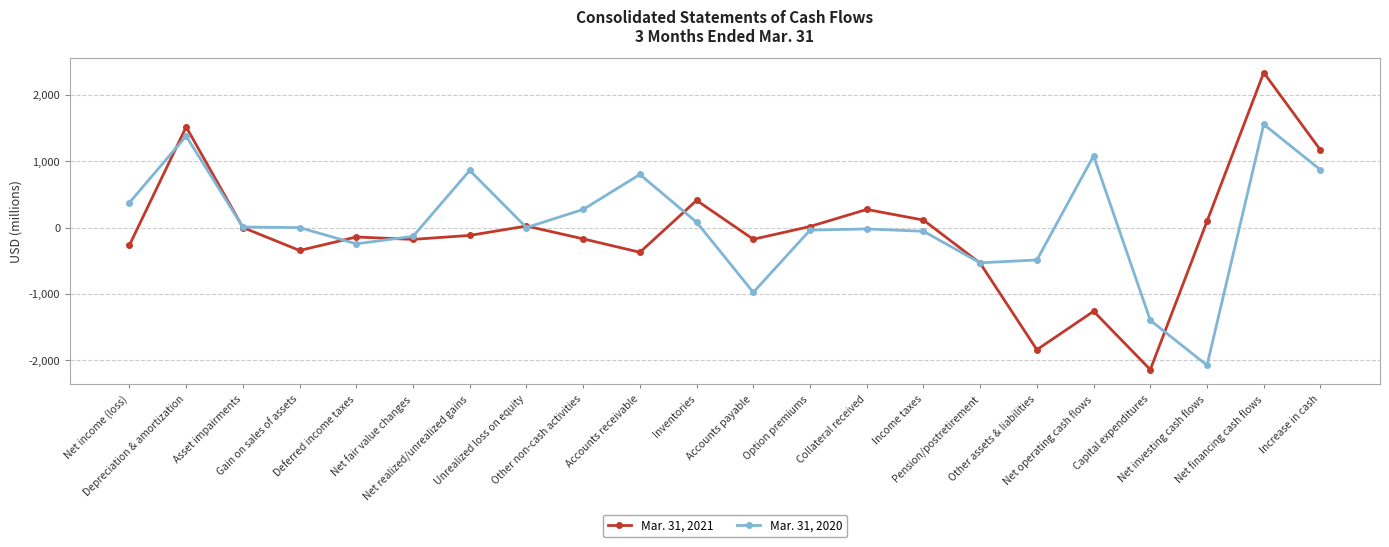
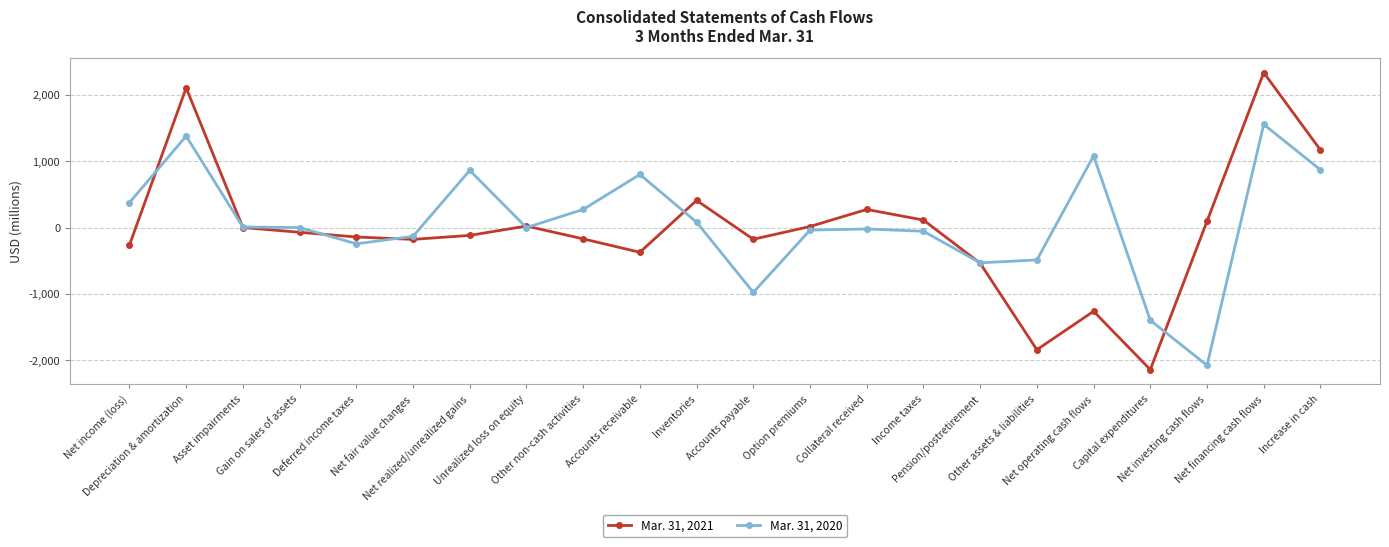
  {
    "Mar. 31, 2021": {
      "Net income (loss)": "-300",
-     "Depreciation & amortization": "1,500",
-     "Gain on sales of assets": "-300",
+     "Depreciation & amortization": "2,100",
+     "Gain on sales of assets": "-100",
      "Deferred income taxes": "-100",
      "Net fair value changes": "-200",
      "Net realized/unrealized gains": "-100",
      "Other non-cash activities": "-200",
      "Accounts receivable": "-400",
      "Inventories": "400",
      "Accounts payable": "-200",
      "Option premiums": "0",
      "Collateral received": "300",
      "Income taxes": "100",
      "Other assets & liabilities": "-1,800",
      "Net operating cash flows": "-1,300",
      "Capital expenditures": "-2,100",
      "Net investing cash flows": "100",
      "Net financing cash flows": "2,300",
      "Increase in cash": "1,200"
    },
    "Mar. 31, 2020": {
      "Net income (loss)": "400",
      "Depreciation & amortization": "1,400",
      "Gain on sales of assets": "0",
      "Deferred income taxes": "-200",
      "Net fair value changes": "-100",
      "Net realized/unrealized gains": "900",
      "Other non-cash activities": "300",
      "Accounts receivable": "800",
      "Inventories": "100",
      "Accounts payable": "-1,000",
      "Option premiums": "0",
      "Collateral received": "0",
      "Income taxes": "-100",
      "Other assets & liabilities": "-500",
      "Net operating cash flows": "1,100",
      "Capital expenditures": "-1,400",
      "Net investing cash flows": "-2,100",
      "Net financing cash flows": "1,600",
      "Increase in cash": "900"
    }
  }
